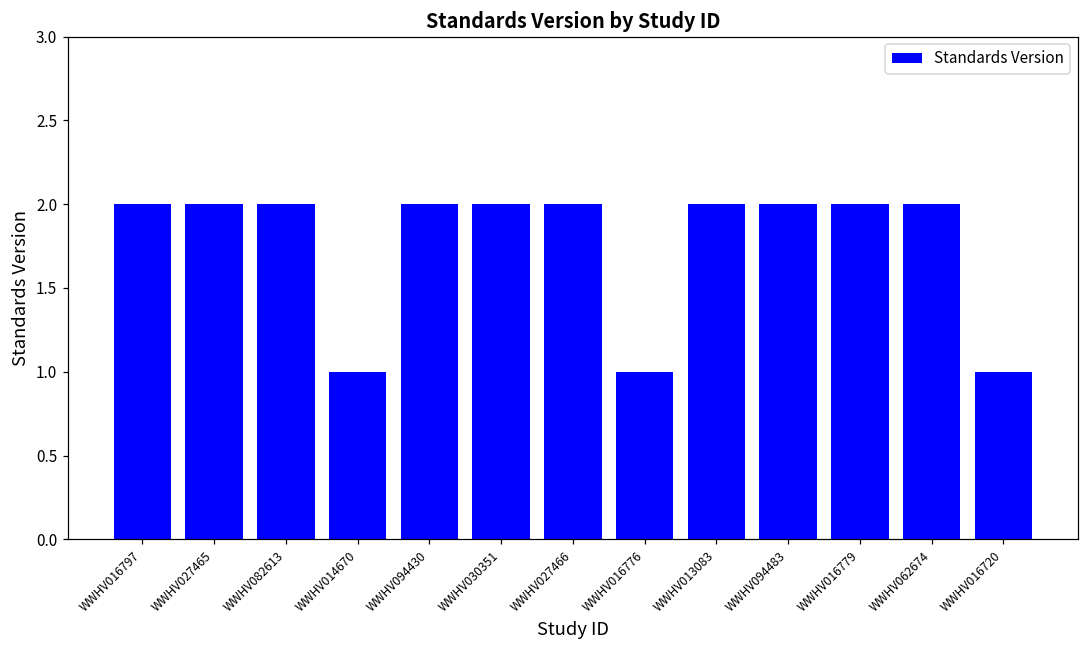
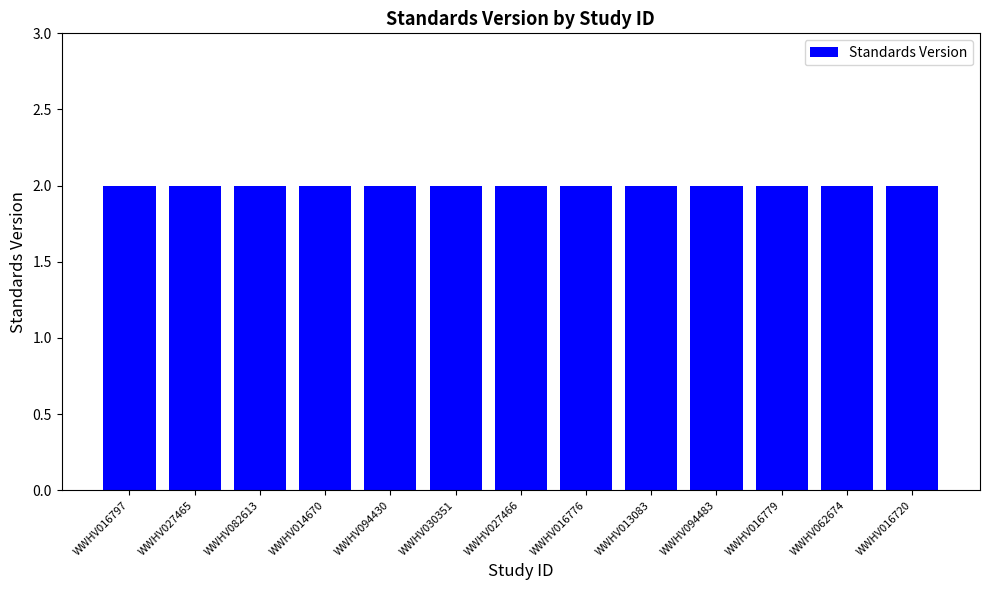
  {
    "WWHV016797": 2,
    "WWHV027465": 2,
    "WWHV082613": 2,
-   "WWHV014670": 1,
+   "WWHV014670": 2,
    "WWHV094430": 2,
    "WWHV030351": 2,
    "WWHV027466": 2,
-   "WWHV016776": 1,
+   "WWHV016776": 2,
    "WWHV013083": 2,
    "WWHV094483": 2,
    "WWHV016779": 2,
    "WWHV062674": 2,
-   "WWHV016720": 1
+   "WWHV016720": 2
  }
